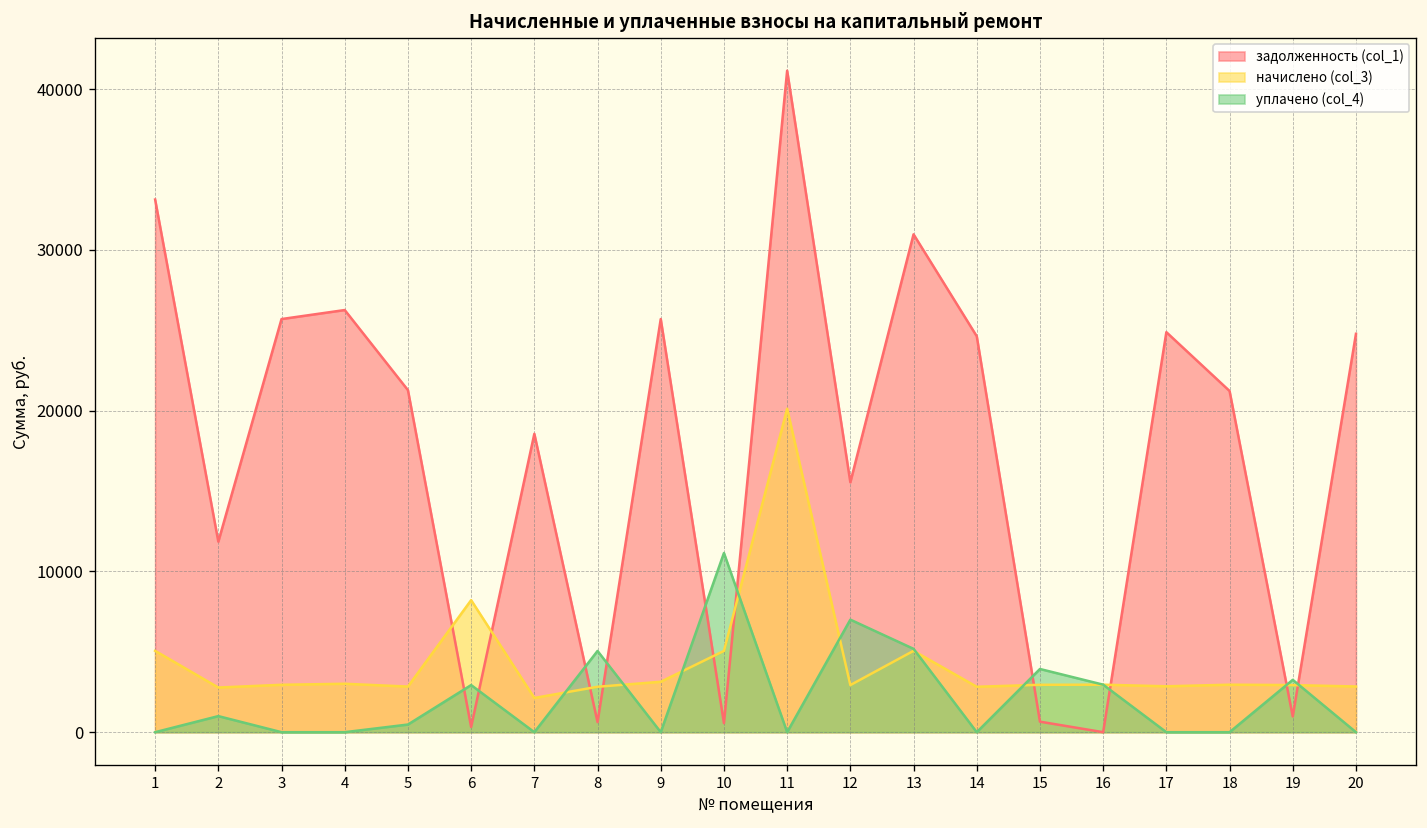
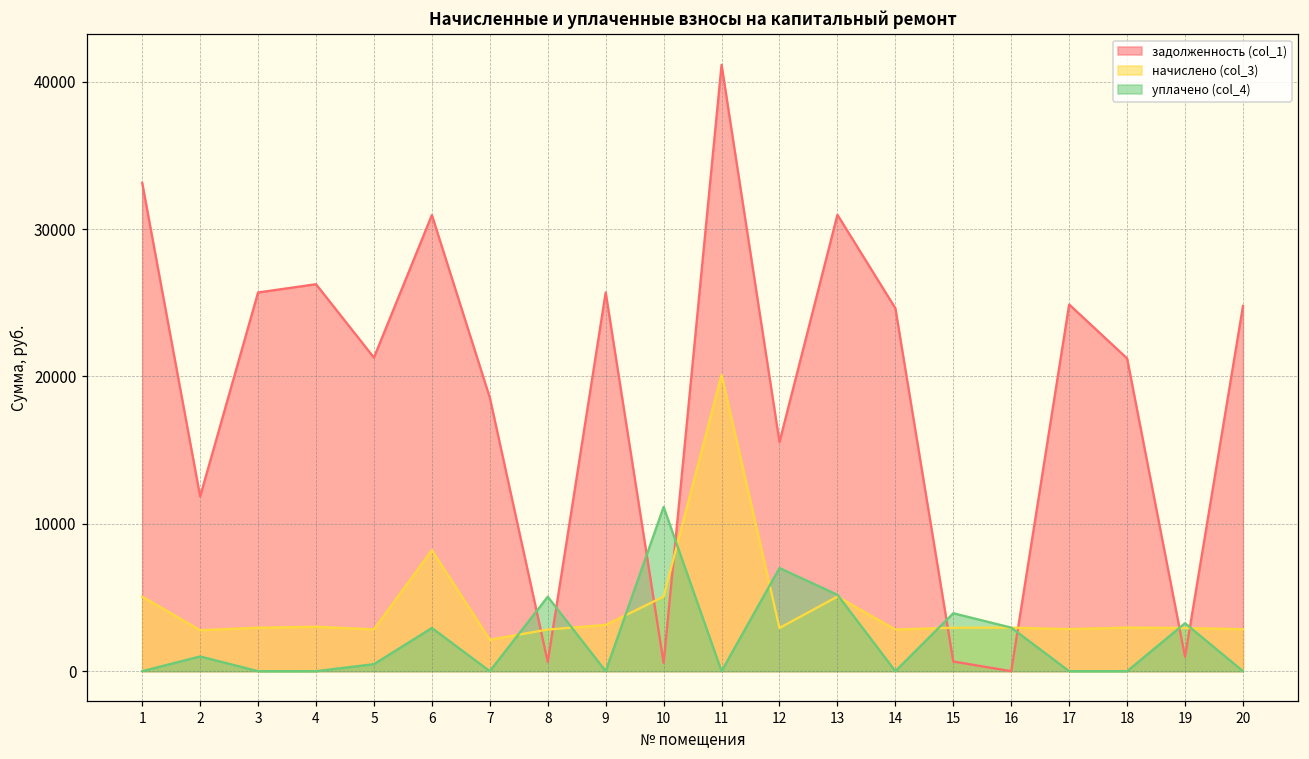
  {
    "задолженность (col_1)": {
      "1": 33100,
      "2": 11900,
      "3": 25700,
      "4": 26300,
      "5": 21300,
-     "6": 300,
+     "6": 31000,
      "7": 18600,
      "8": 600,
      "9": 25700,
      "10": 600,
      "11": 41100,
      "12": 15500,
      "13": 31000,
      "14": 24600,
      "15": 700,
      "16": 0,
      "17": 24900,
      "18": 21200,
      "19": 1000,
      "20": 24800
    },
    "начислено (col_3)": {
      "1": 5100,
      "2": 2800,
      "3": 2900,
      "4": 3000,
      "5": 2800,
      "6": 8200,
      "7": 2100,
      "8": 2800,
      "9": 3100,
      "10": 5100,
      "11": 20100,
      "12": 2900,
      "14": 2800,
      "15": 2900,
      "17": 2900,
      "18": 3000,
      "19": 2900,
      "20": 2800
    },
    "уплачено (col_4)": {
      "1": 0,
      "2": 1000,
      "3": 0,
      "4": 0,
      "5": 500,
      "6": 2900,
      "7": 0,
      "8": 5100,
      "9": 0,
      "10": 11100,
      "11": 0,
      "12": 7000,
      "14": 0,
      "15": 3900,
      "17": 0,
      "18": 0,
      "19": 3300,
      "20": 0
    }
  }
